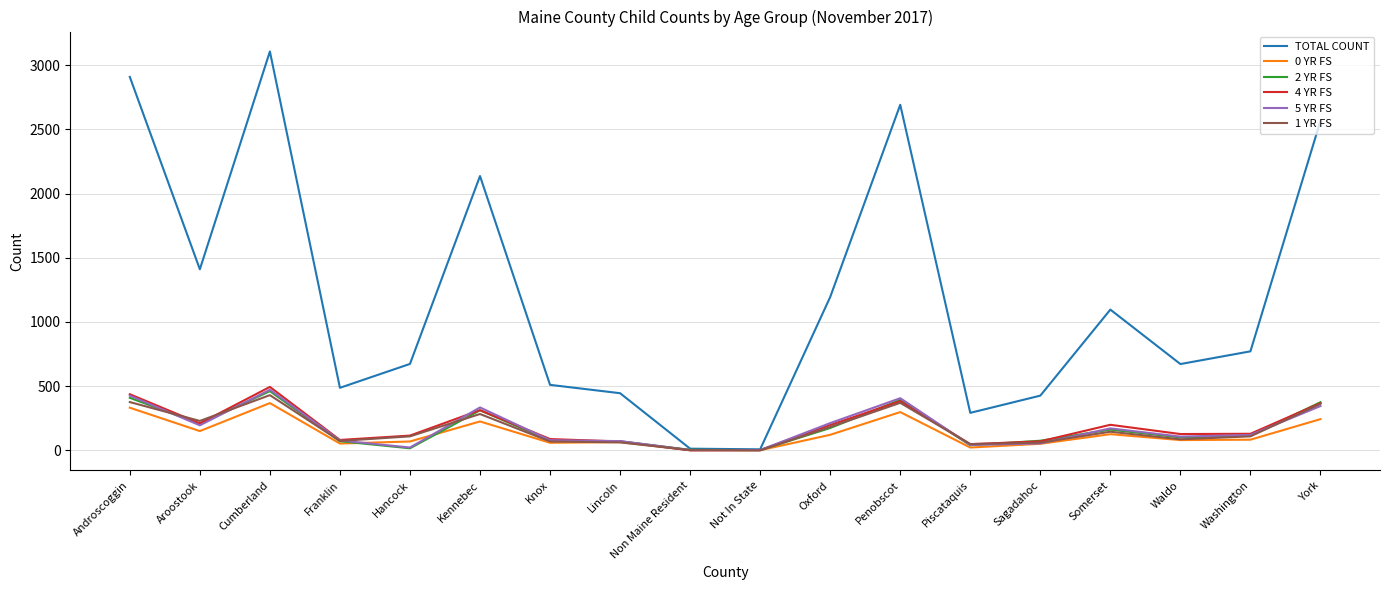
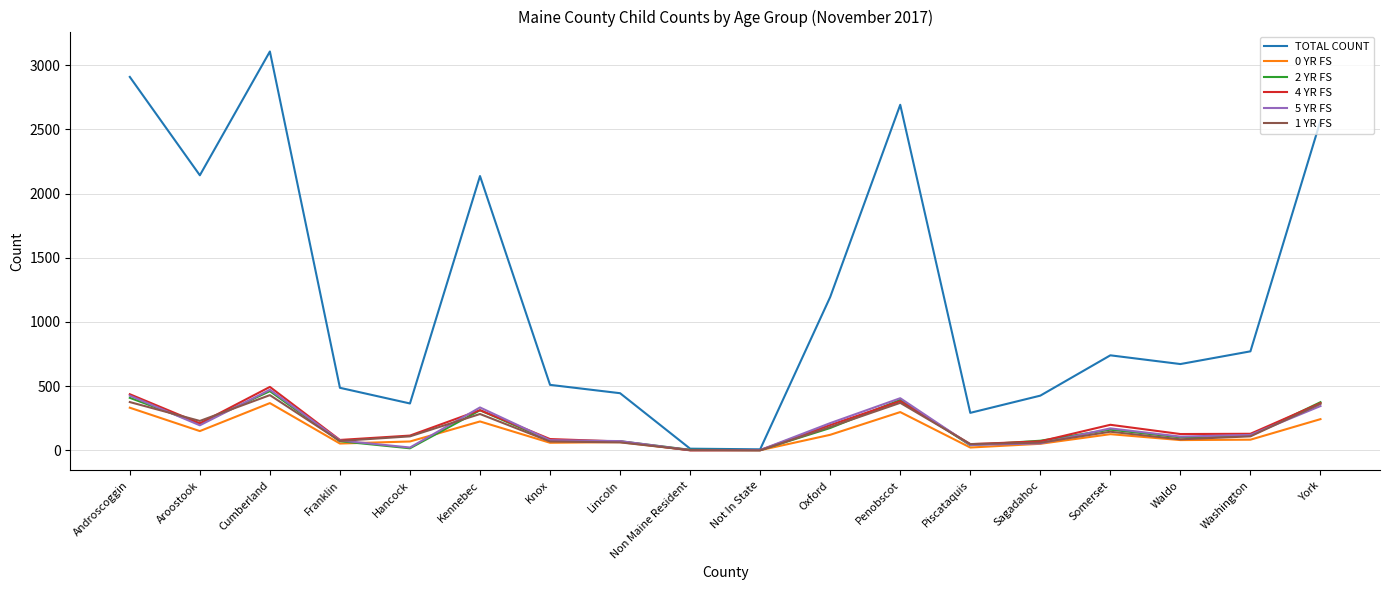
  {
    "TOTAL COUNT": {
      "Androscoggin": 2910,
-     "Aroostook": 1410,
+     "Aroostook": 2140,
      "Cumberland": 3110,
      "Franklin": 490,
-     "Hancock": 670,
+     "Hancock": 370,
      "Kennebec": 2140,
      "Knox": 510,
      "Lincoln": 450,
      "Oxford": 1190,
      "Penobscot": 2690,
      "Piscataquis": 290,
      "Sagadahoc": 430,
-     "Somerset": 1100,
+     "Somerset": 740,
      "Waldo": 670,
      "Washington": 770
    },
    "0 YR FS": {
      "Androscoggin": 330,
      "Aroostook": 150,
      "Cumberland": 370,
      "Hancock": 70,
      "Kennebec": 230,
      "Oxford": 120,
      "Penobscot": 300,
      "Washington": 80,
      "York": 240
    },
    "4 YR FS": {
      "Cumberland": 490,
      "Somerset": 200,
      "Waldo": 130
    },
    "5 YR FS": {
      "Kennebec": 330
    },
    "1 YR FS": {
      "Androscoggin": 380,
      "Cumberland": 430,
      "Kennebec": 280
    }
  }
